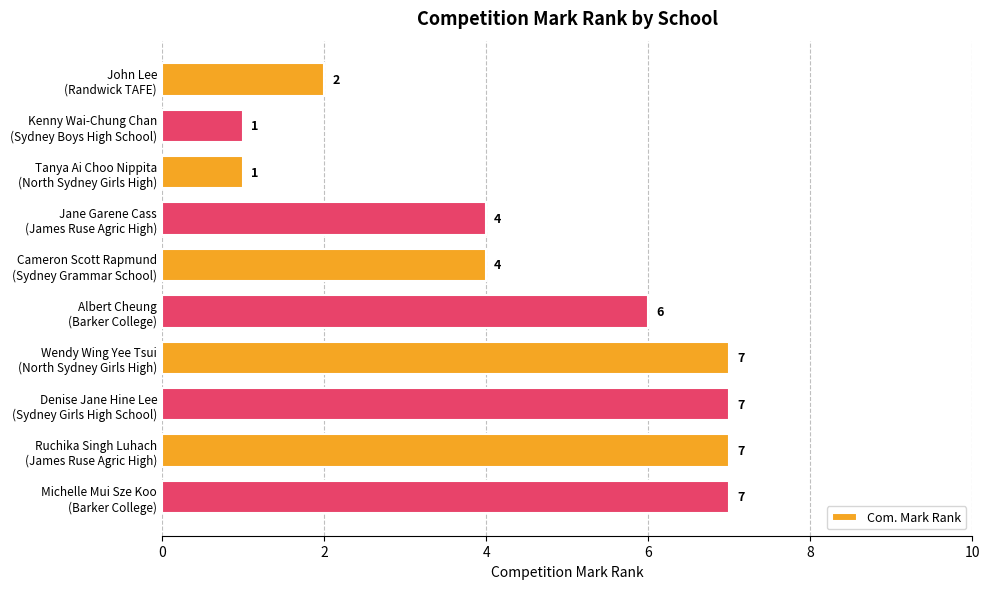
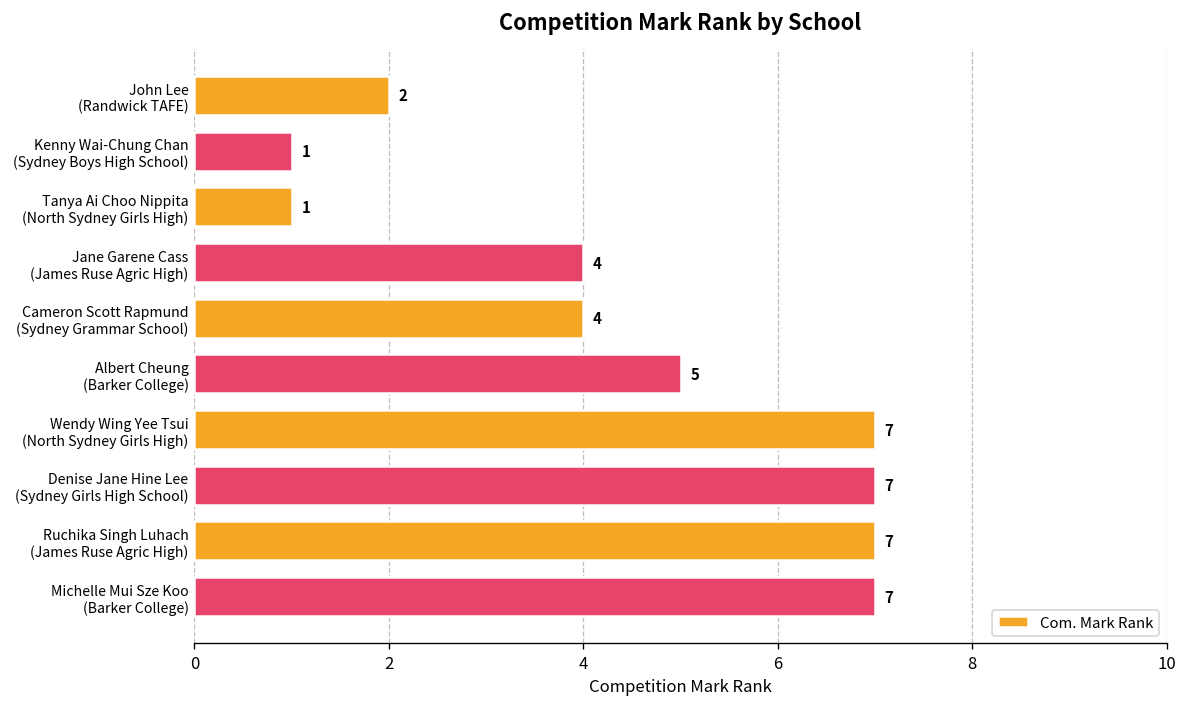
  {
    "John Lee (Randwick TAFE)": 2,
    "Kenny Wai-Chung Chan (Sydney Boys High School)": 1,
    "Tanya Ai Choo Nippita (North Sydney Girls High)": 1,
    "Jane Garene Cass (James Ruse Agric High)": 4,
    "Cameron Scott Rapmund (Sydney Grammar School)": 4,
-   "Albert Cheung (Barker College)": 6,
+   "Albert Cheung (Barker College)": 5,
    "Wendy Wing Yee Tsui (North Sydney Girls High)": 7,
    "Denise Jane Hine Lee (Sydney Girls High School)": 7,
    "Ruchika Singh Luhach (James Ruse Agric High)": 7,
    "Michelle Mui Sze Koo (Barker College)": 7
  }
